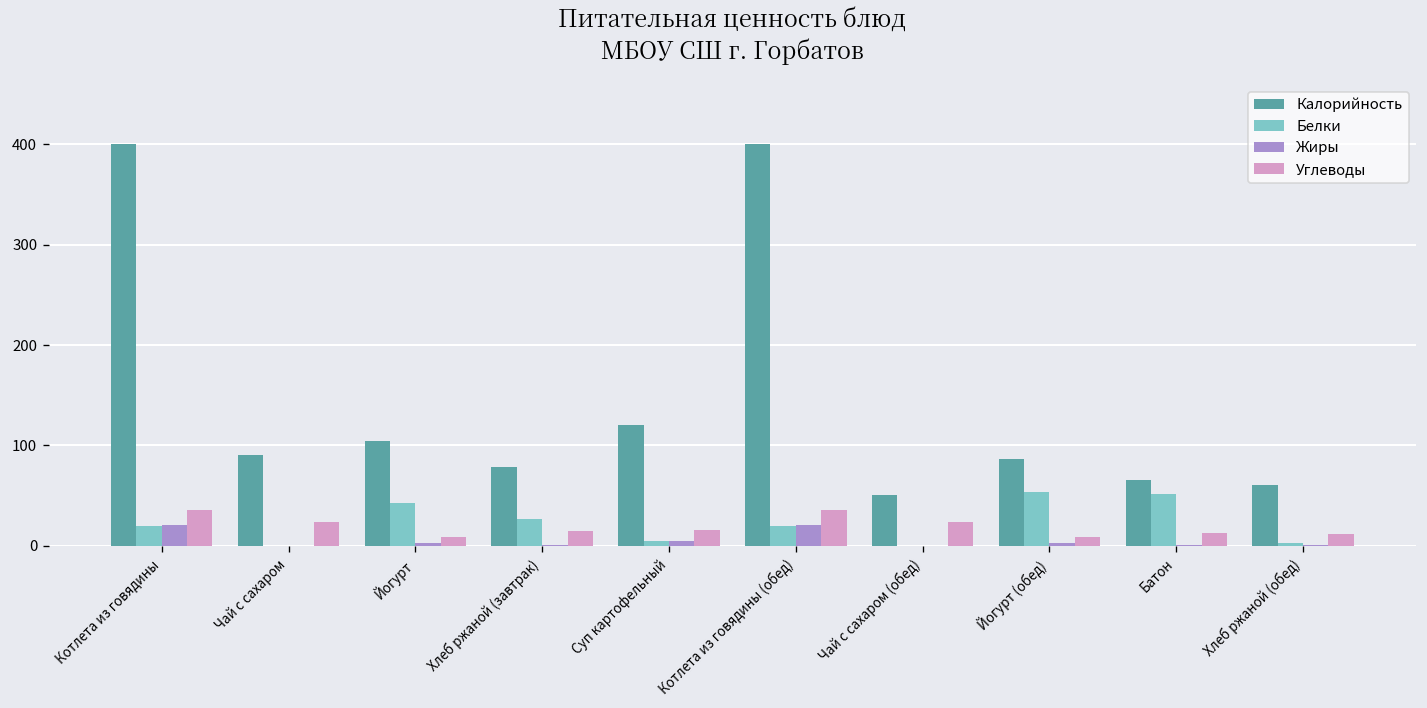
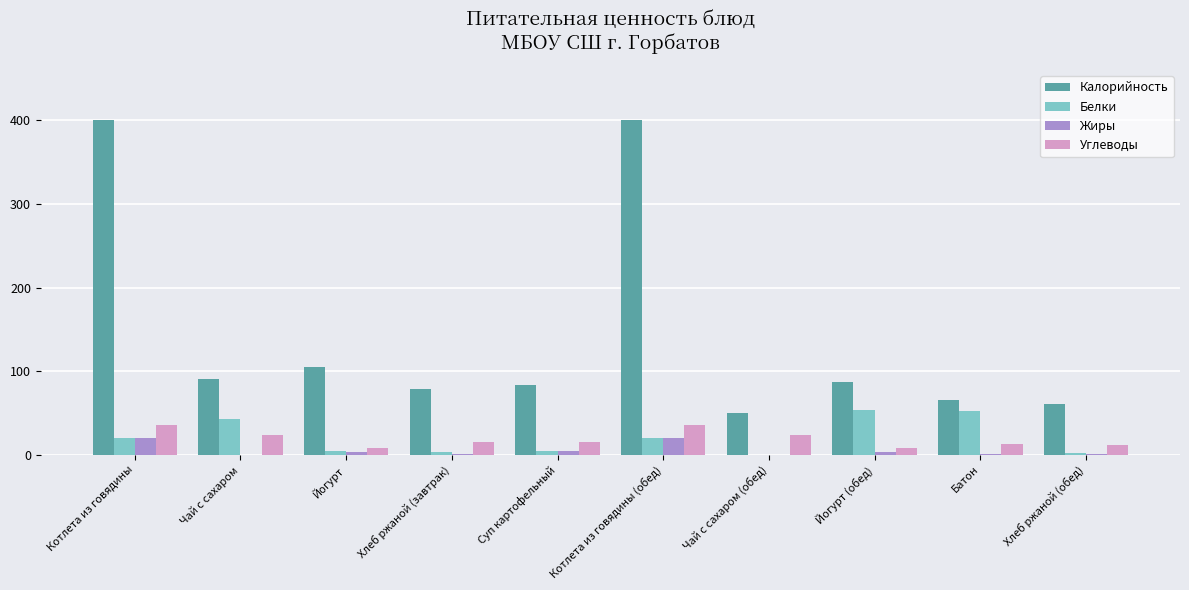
  {
    "Калорийность": {
      "Котлета из говядины": 400,
      "Чай с сахаром": 90,
      "Йогурт": 100,
      "Хлеб ржаной (завтрак)": 80,
-     "Суп картофельный": 120,
+     "Суп картофельный": 80,
      "Котлета из говядины (обед)": 400,
      "Чай с сахаром (обед)": 50,
      "Йогурт (обед)": 90,
      "Батон": 70,
      "Хлеб ржаной (обед)": 60
    },
    "Белки": {
      "Котлета из говядины": 20,
-     "Чай с сахаром": 0,
-     "Йогурт": 40,
-     "Хлеб ржаной (завтрак)": 30,
+     "Чай с сахаром": 40,
+     "Йогурт": 10,
+     "Хлеб ржаной (завтрак)": 0,
      "Суп картофельный": 0,
      "Котлета из говядины (обед)": 20,
      "Чай с сахаром (обед)": 0,
      "Йогурт (обед)": 50,
      "Батон": 50
    }
  }
